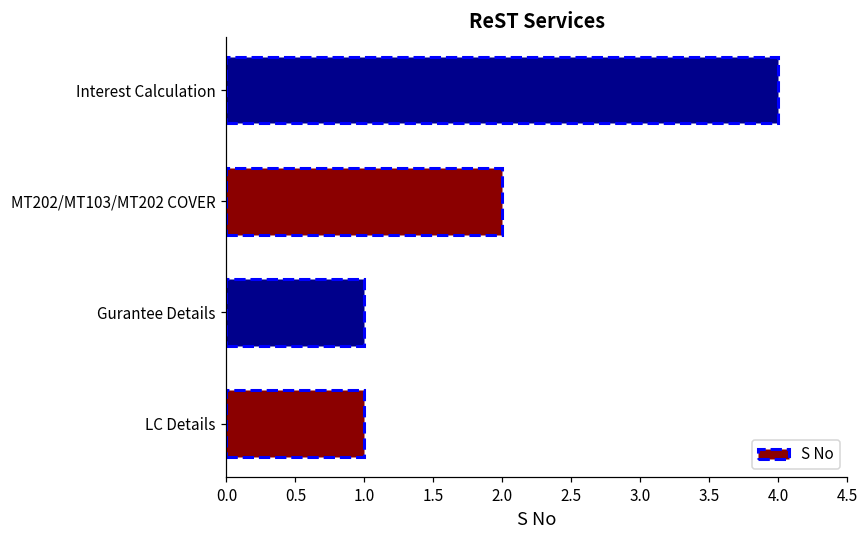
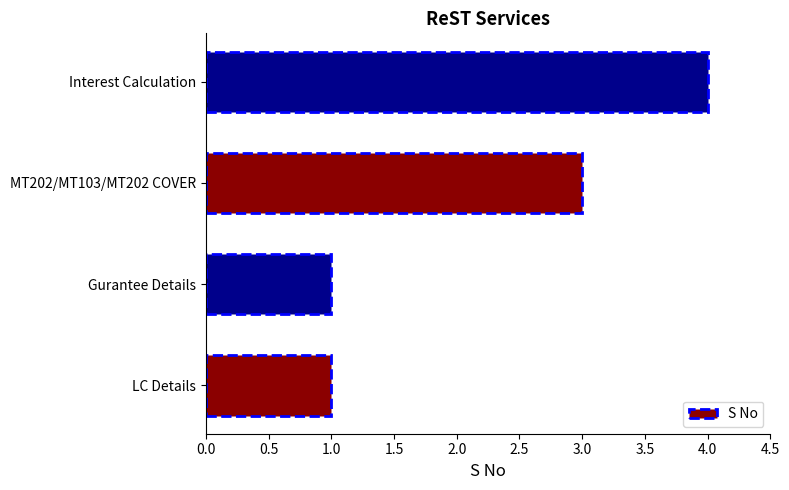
  {
    "Interest Calculation": 4,
-   "MT202/MT103/MT202 COVER": 2,
+   "MT202/MT103/MT202 COVER": 3,
    "Gurantee Details": 1,
    "LC Details": 1
  }
